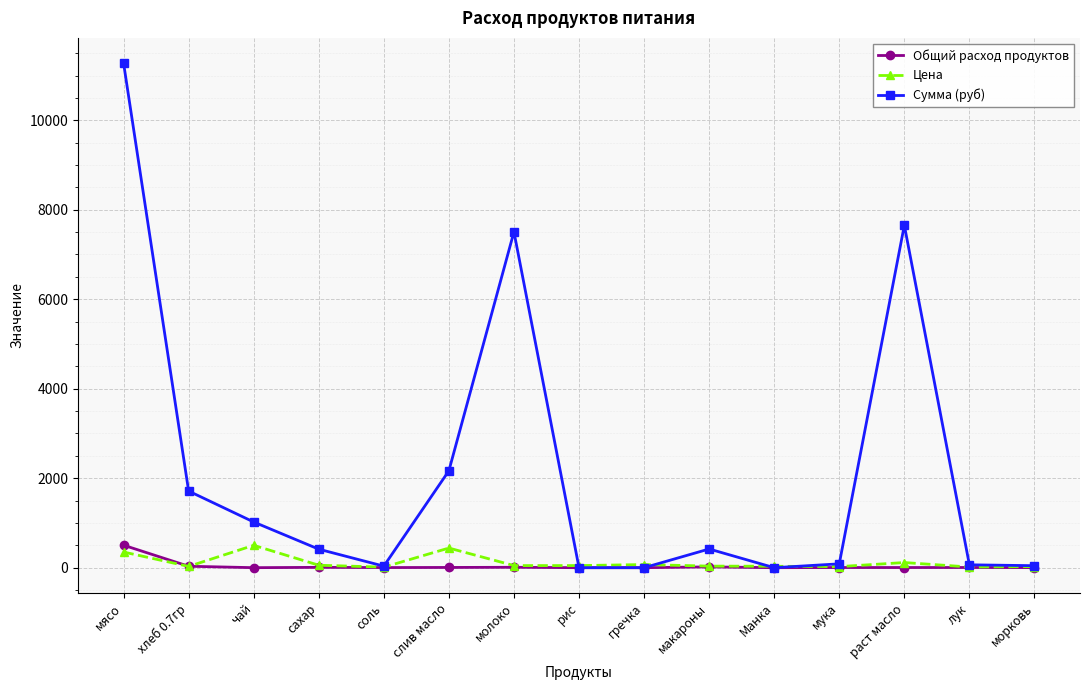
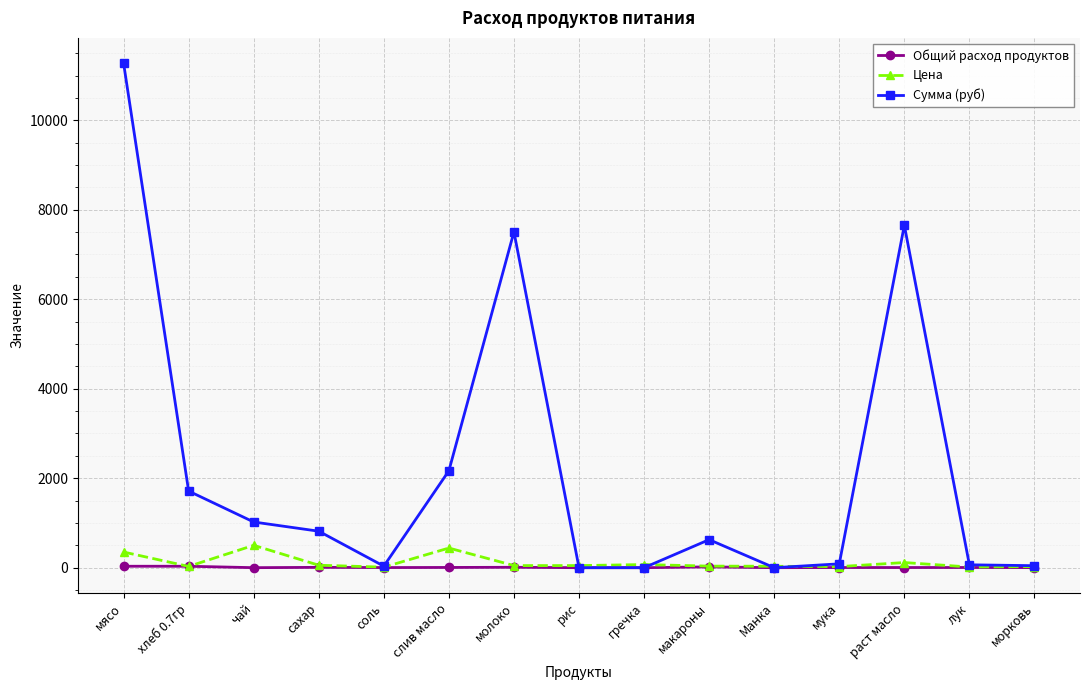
  {
    "Общий расход продуктов": {
-     "мясо": 500,
+     "мясо": 0,
      "чай": 0,
      "слив масло": 0,
      "раст масло": 0
    },
    "Цена": {
      "мясо": 400,
      "чай": 500,
      "слив масло": 400,
      "гречка": 100,
      "раст масло": 100
    },
    "Сумма (руб)": {
      "мясо": 11300,
      "хлеб 0.7гр": 1700,
      "чай": 1000,
-     "сахар": 400,
+     "сахар": 800,
      "слив масло": 2200,
      "молоко": 7500,
-     "макароны": 400,
+     "макароны": 600,
      "мука": 100,
      "раст масло": 7700
    }
  }
